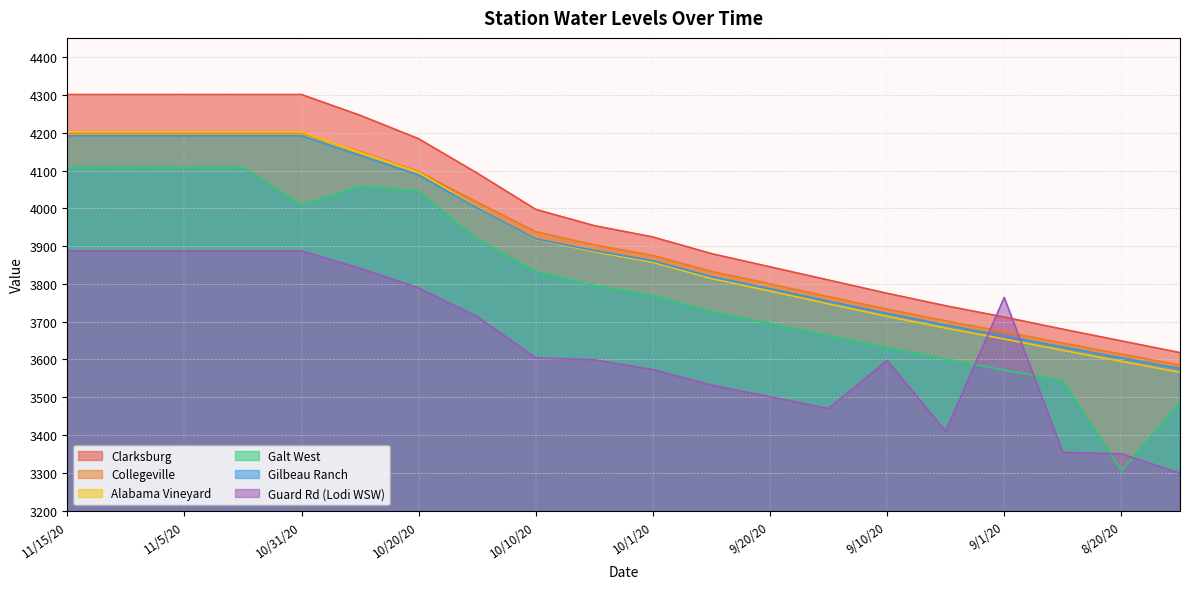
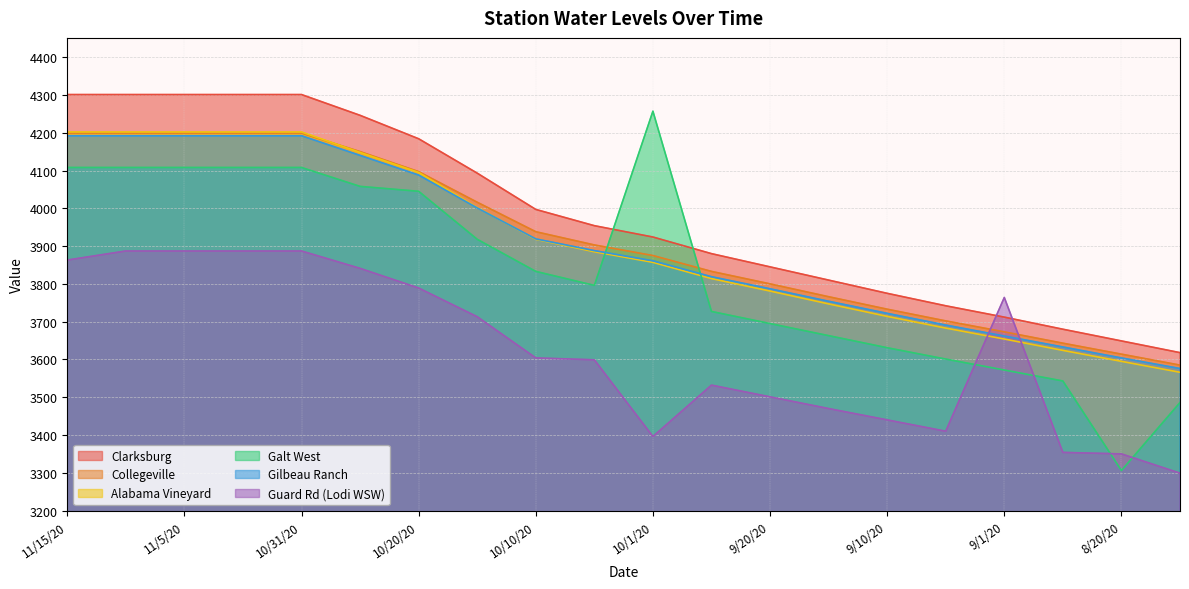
  {
    "Galt West": {
      "11/15/20": 4110,
      "11/5/20": 4110,
-     "10/31/20": 4010,
+     "10/31/20": 4110,
      "10/20/20": 4050,
      "10/10/20": 3830,
-     "10/1/20": 3770,
+     "10/1/20": 4260,
      "9/20/20": 3700,
      "9/10/20": 3630,
      "9/1/20": 3570,
      "8/20/20": 3310
    },
    "Gilbeau Ranch": {
      "11/15/20": 4190,
      "11/5/20": 4190,
      "10/31/20": 4190,
      "10/20/20": 4090,
      "9/10/20": 3720,
      "9/1/20": 3660,
      "8/20/20": 3600
    },
    "Guard Rd (Lodi WSW)": {
-     "11/15/20": 3890,
+     "11/15/20": 3860,
      "11/5/20": 3890,
      "10/31/20": 3890,
      "10/20/20": 3790,
      "10/10/20": 3600,
-     "10/1/20": 3570,
+     "10/1/20": 3400,
      "9/20/20": 3500,
-     "9/10/20": 3600,
+     "9/10/20": 3440,
      "9/1/20": 3760,
      "8/20/20": 3350
    }
  }
